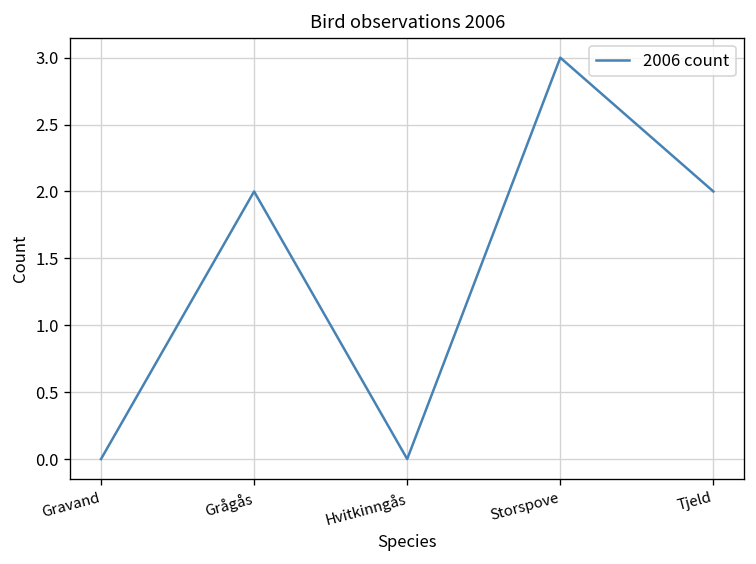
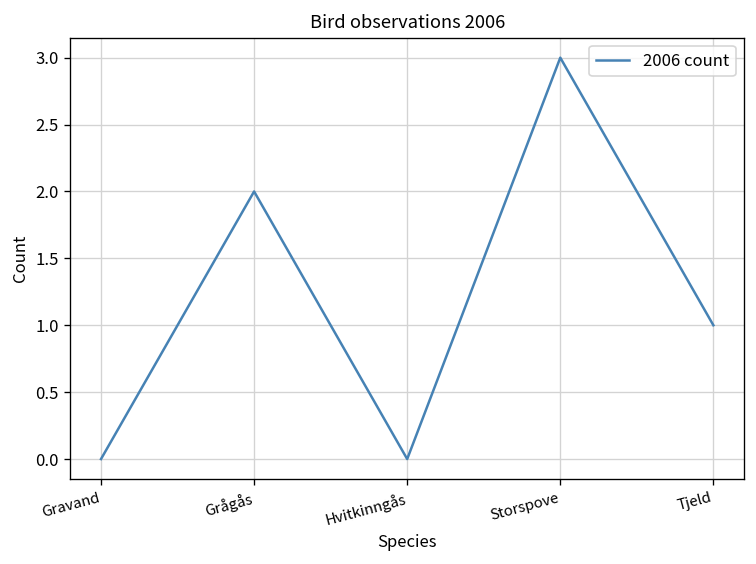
  {
    "Gravand": 0,
    "Grågås": 2,
    "Hvitkinngås": 0,
    "Storspove": 3,
-   "Tjeld": 2
+   "Tjeld": 1
  }
